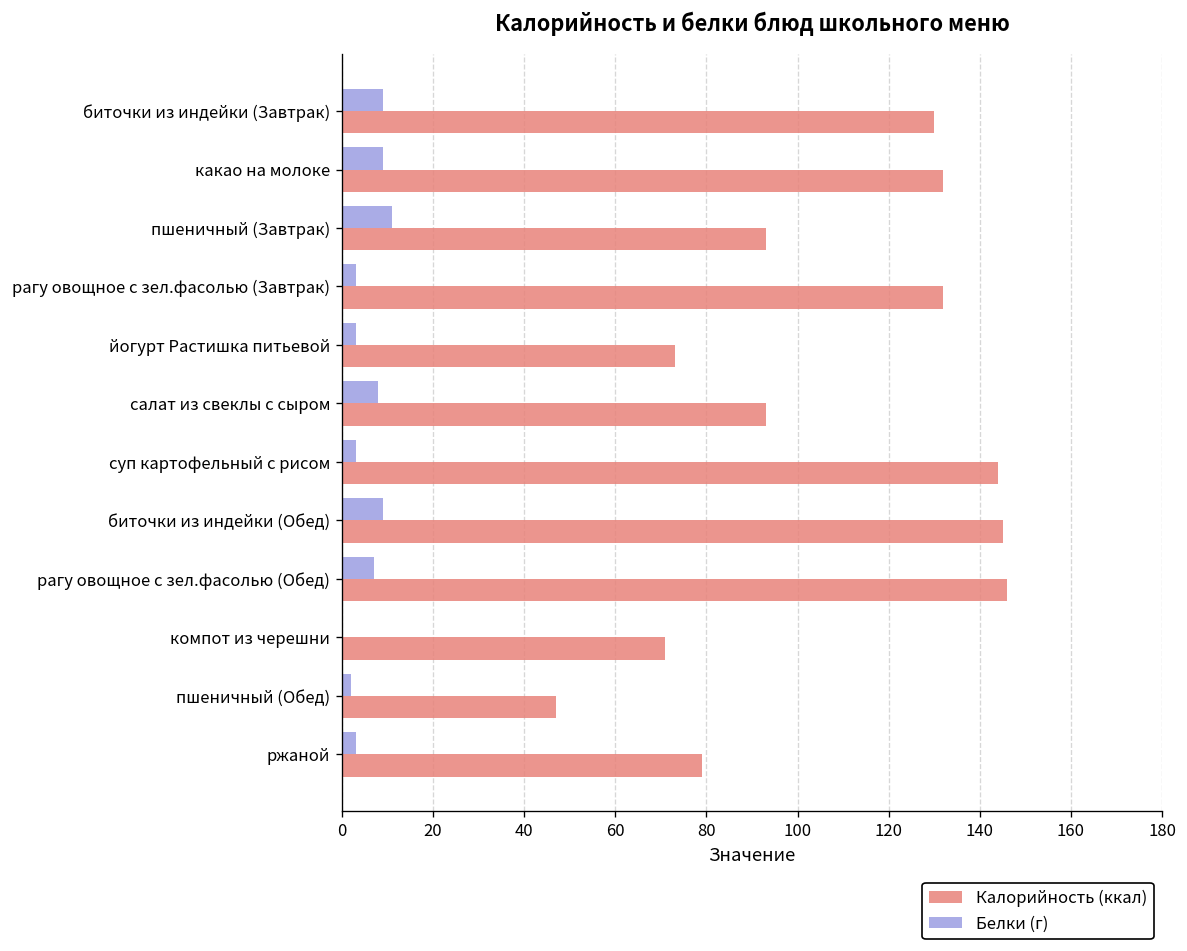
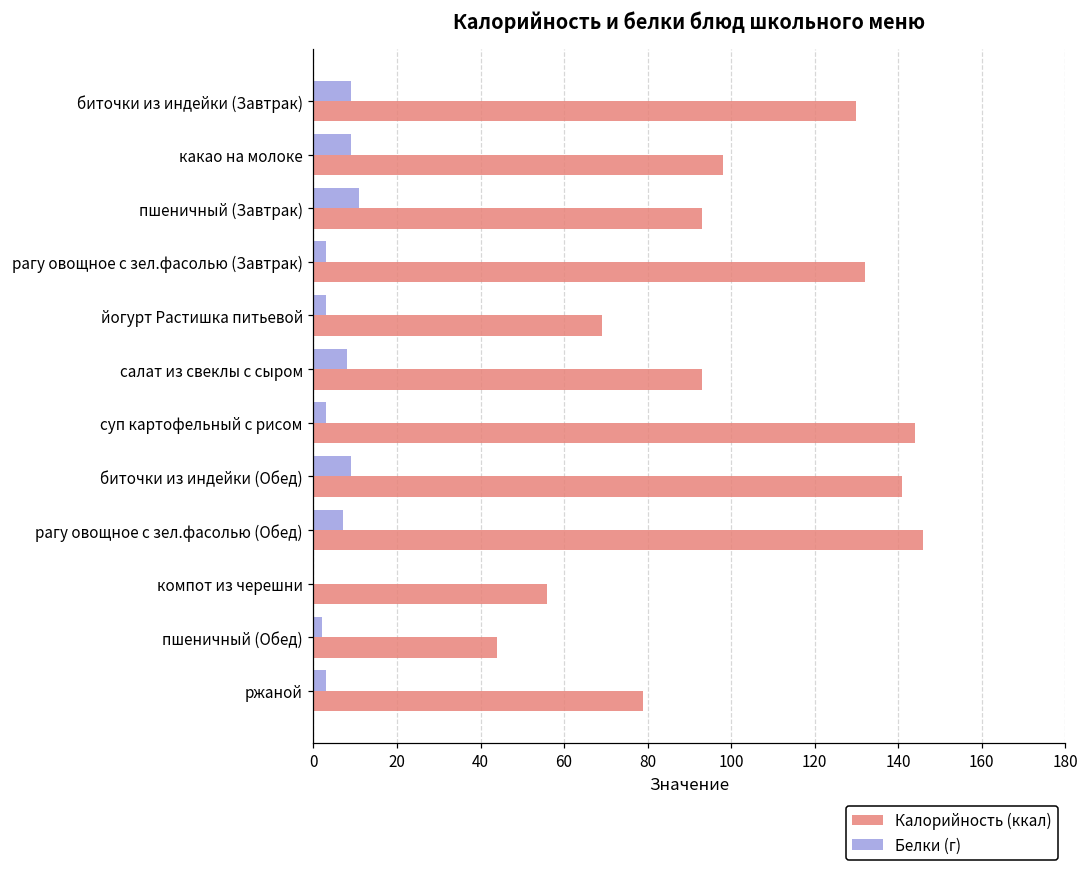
  {
    "Калорийность (ккал)": {
      "биточки из индейки (Завтрак)": 130,
-     "какао на молоке": 132,
+     "какао на молоке": 98,
      "пшеничный (Завтрак)": 93,
      "рагу овощное с зел.фасолью (Завтрак)": 132,
-     "йогурт Растишка питьевой": 73,
+     "йогурт Растишка питьевой": 69,
      "салат из свеклы с сыром": 93,
      "суп картофельный с рисом": 144,
-     "биточки из индейки (Обед)": 145,
+     "биточки из индейки (Обед)": 141,
      "рагу овощное с зел.фасолью (Обед)": 146,
-     "компот из черешни": 71,
-     "пшеничный (Обед)": 47,
+     "компот из черешни": 56,
+     "пшеничный (Обед)": 44,
      "ржаной": 79
    },
    "Белки (г)": {
      "биточки из индейки (Завтрак)": 9,
      "какао на молоке": 9,
      "пшеничный (Завтрак)": 11,
      "рагу овощное с зел.фасолью (Завтрак)": 3,
      "йогурт Растишка питьевой": 3,
      "салат из свеклы с сыром": 8,
      "суп картофельный с рисом": 3,
      "биточки из индейки (Обед)": 9,
      "рагу овощное с зел.фасолью (Обед)": 7,
      "компот из черешни": 0,
      "пшеничный (Обед)": 2,
      "ржаной": 3
    }
  }
